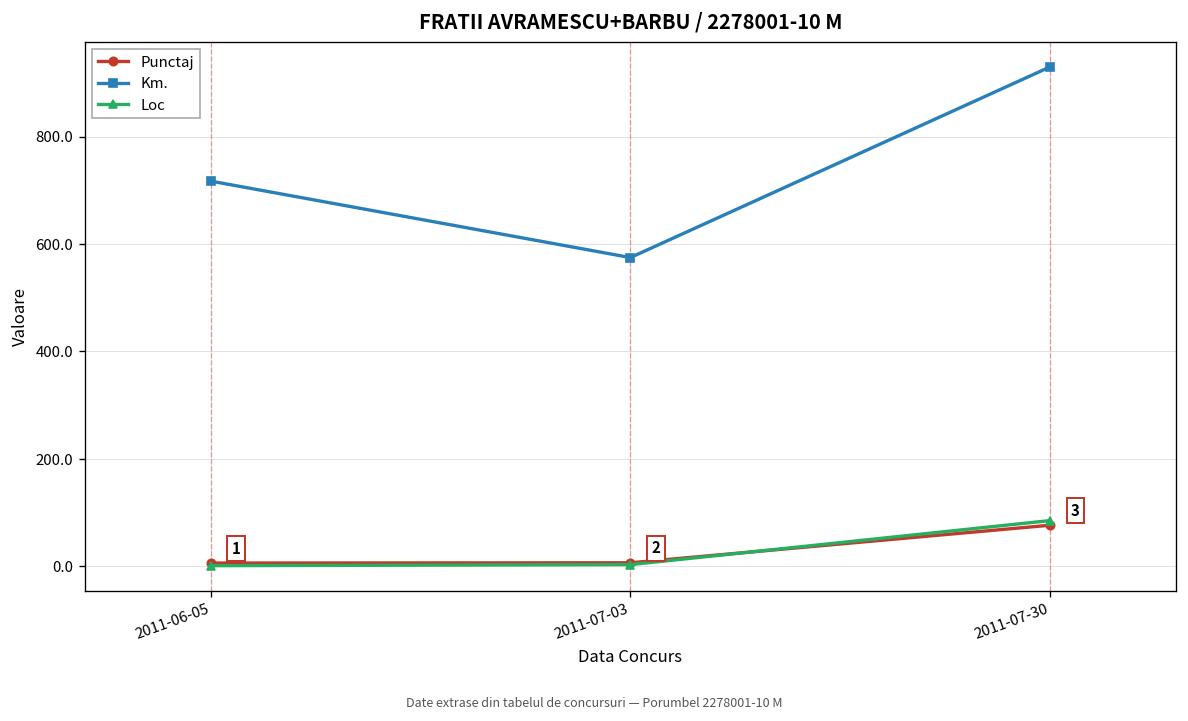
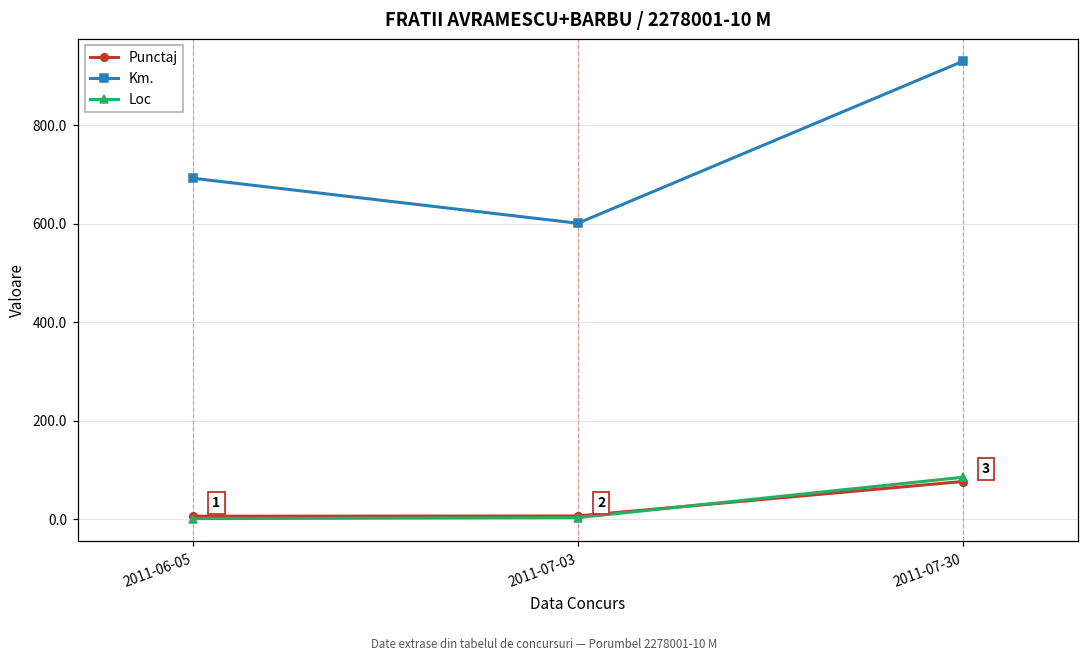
  {
    "Punctaj": {
      "2011-07-30": 80
    },
    "Km.": {
-     "2011-06-05": 720,
-     "2011-07-03": 570,
+     "2011-06-05": 690,
+     "2011-07-03": 600,
      "2011-07-30": 930
    }
  }
